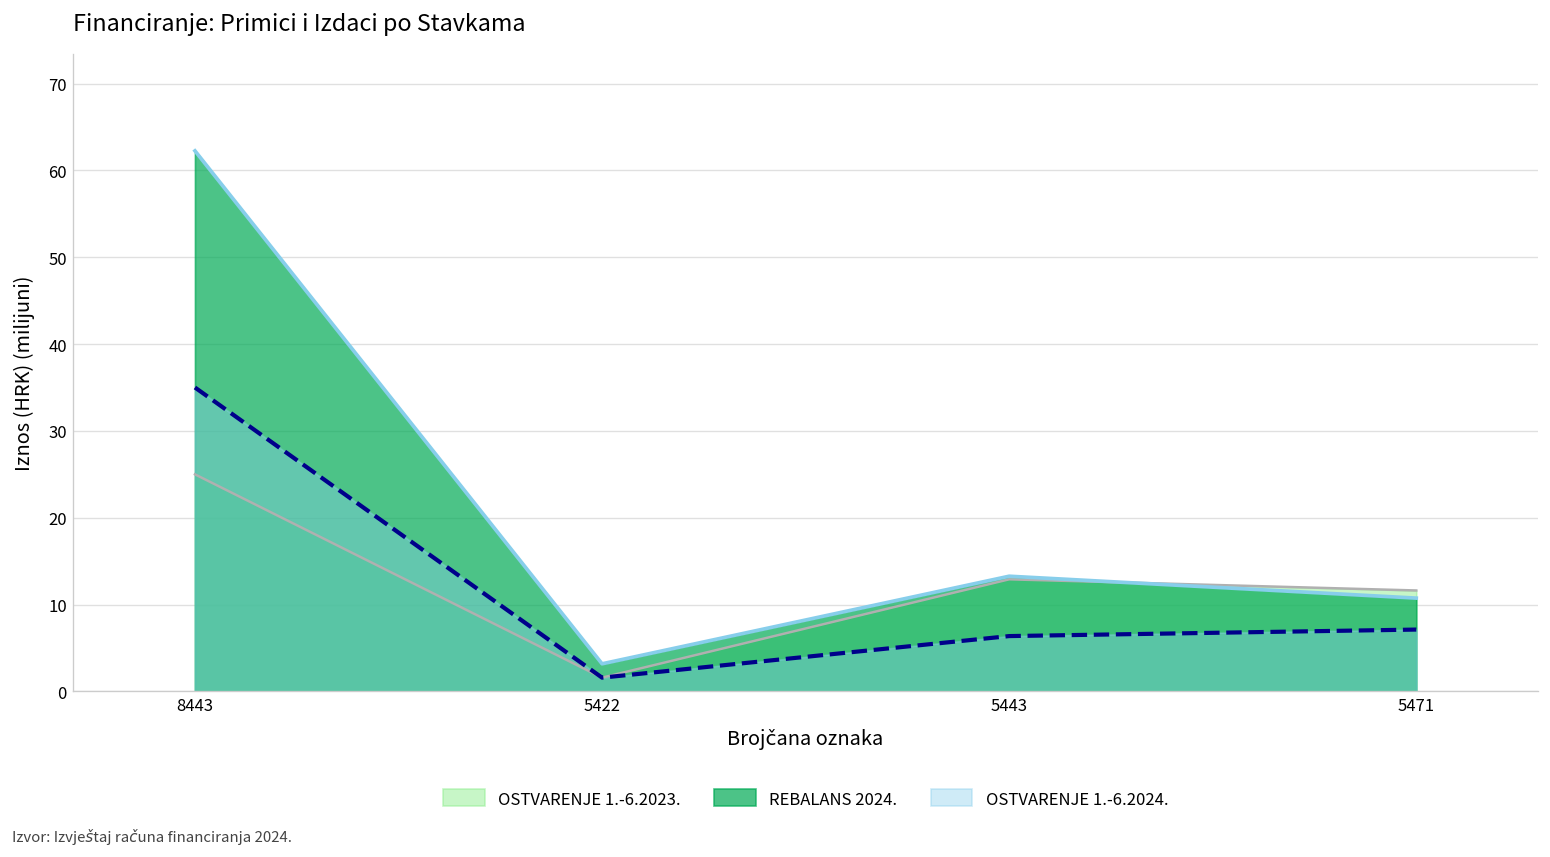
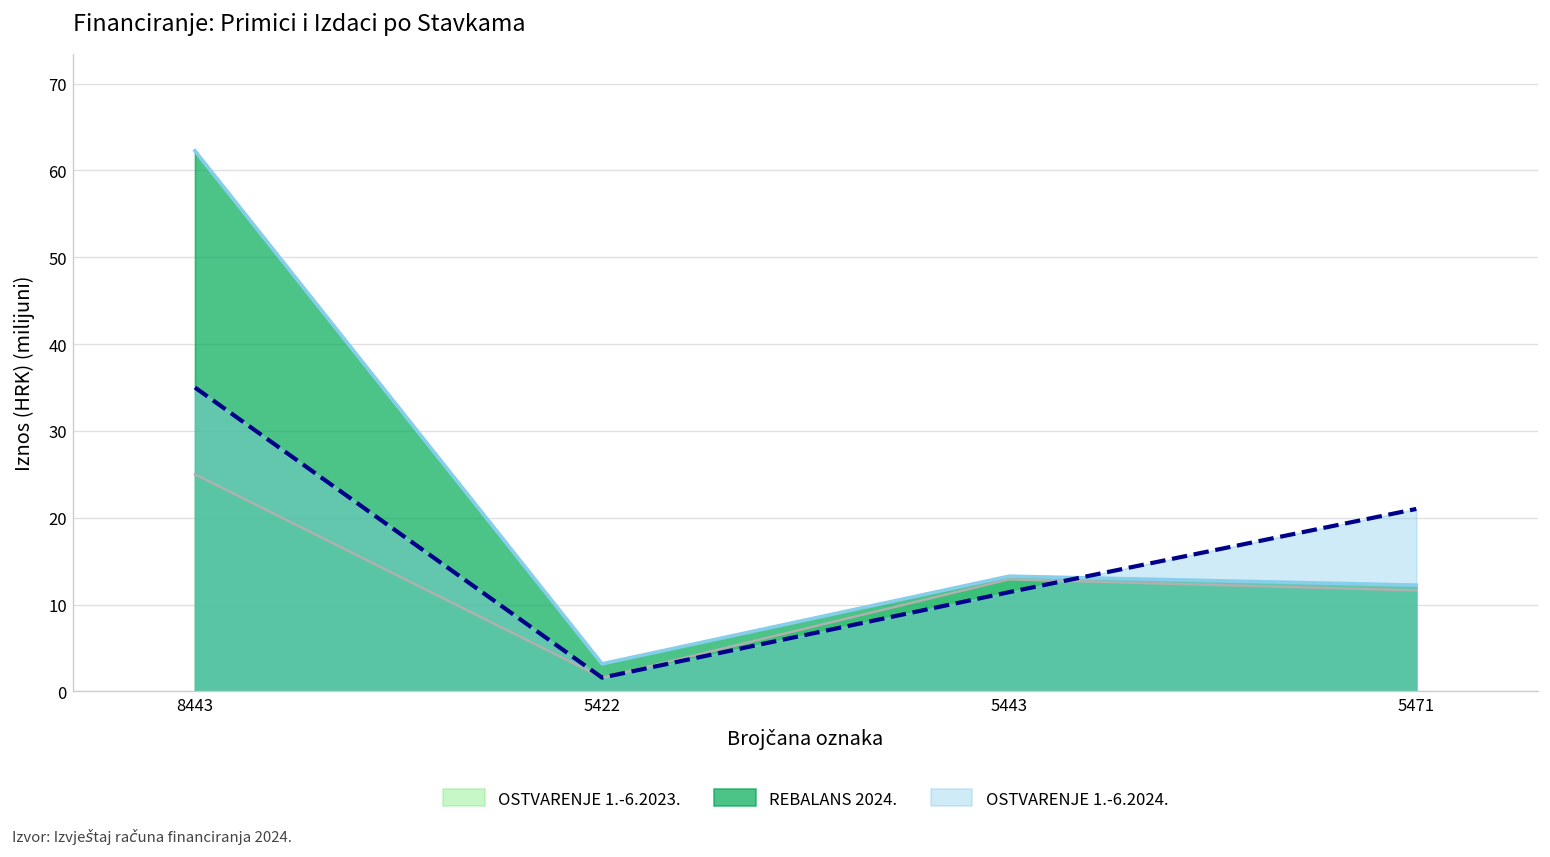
  {
    "OSTVARENJE 1.-6.2023.": {
      "8443": 25,
      "5443": 13,
      "5471": 12
    },
    "REBALANS 2024.": {
      "8443": 62,
      "5422": 3,
      "5443": 13,
-     "5471": 11
+     "5471": 12
    },
    "OSTVARENJE 1.-6.2024.": {
      "8443": 35,
-     "5443": 6,
-     "5471": 7
+     "5443": 11,
+     "5471": 21
    }
  }
